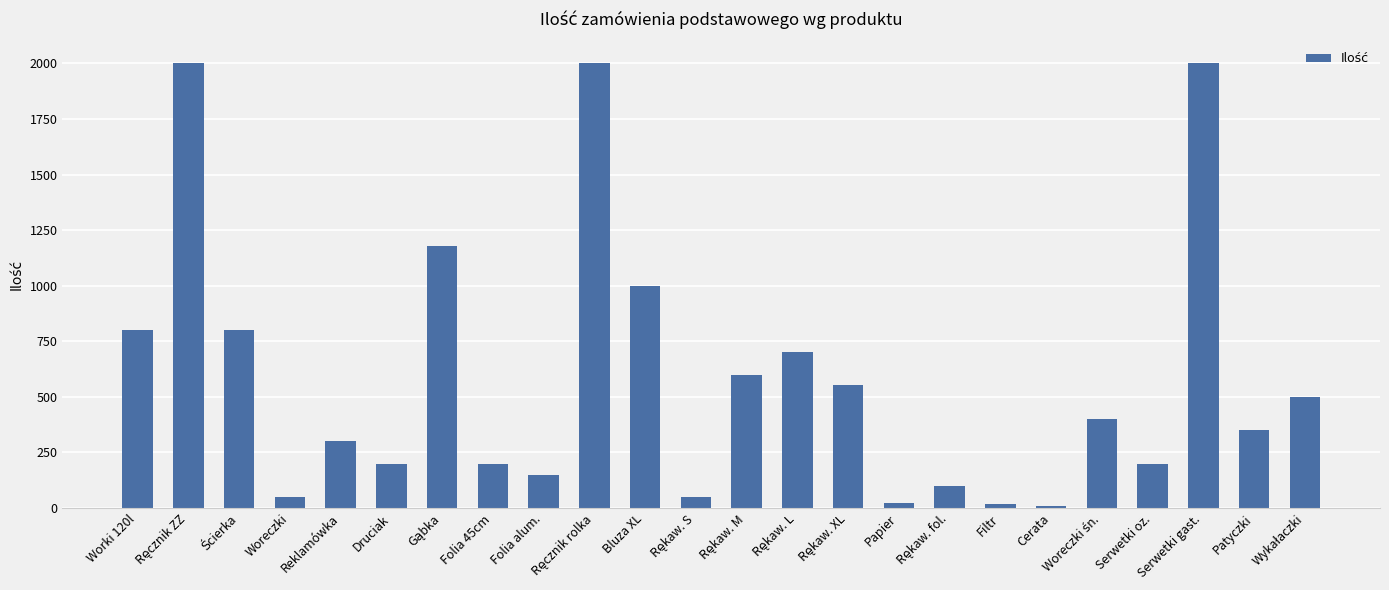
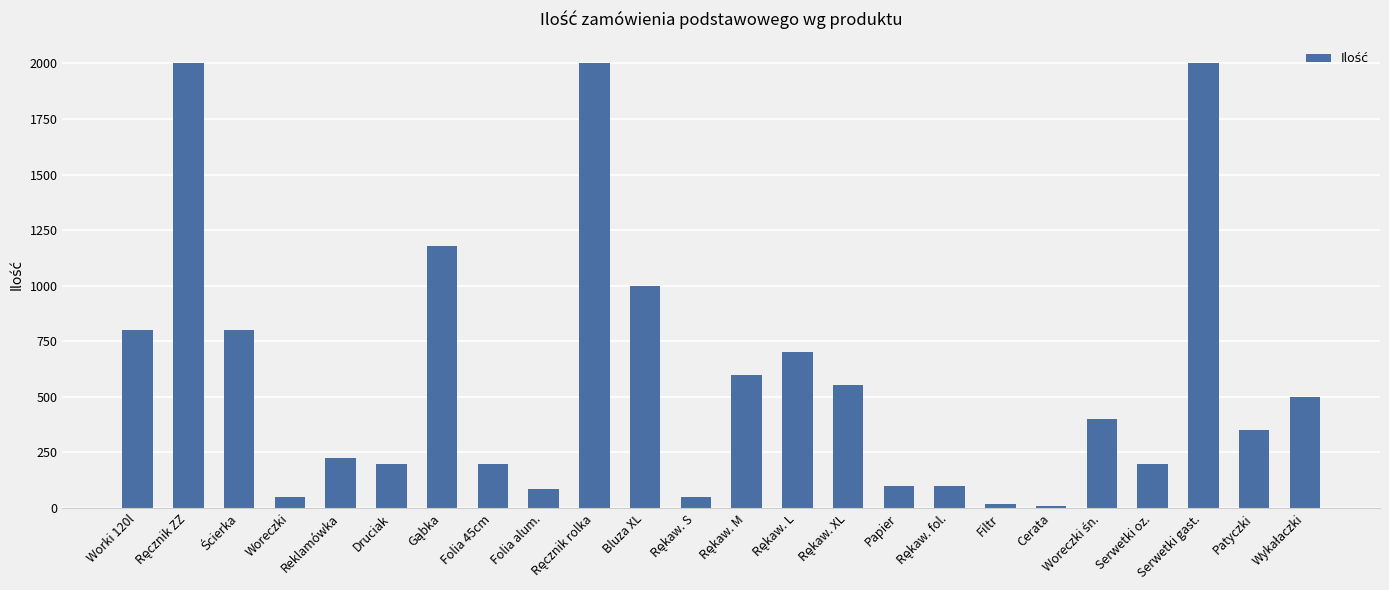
  {
    "Worki 120l": 800,
    "Ręcznik ZZ": 2000,
    "Ścierka": 800,
    "Woreczki": 50,
-   "Reklamówka": 300,
+   "Reklamówka": 230,
    "Druciak": 200,
    "Gąbka": 1180,
    "Folia 45cm": 200,
-   "Folia alum.": 150,
+   "Folia alum.": 80,
    "Ręcznik rolka": 2000,
    "Bluza XL": 1000,
    "Rękaw. S": 50,
    "Rękaw. M": 600,
    "Rękaw. L": 700,
    "Rękaw. XL": 550,
-   "Papier": 20,
+   "Papier": 100,
    "Rękaw. fol.": 100,
    "Filtr": 20,
    "Woreczki śn.": 400,
    "Serwetki oz.": 200,
    "Serwetki gast.": 2000,
    "Patyczki": 350,
    "Wykałaczki": 500
  }
